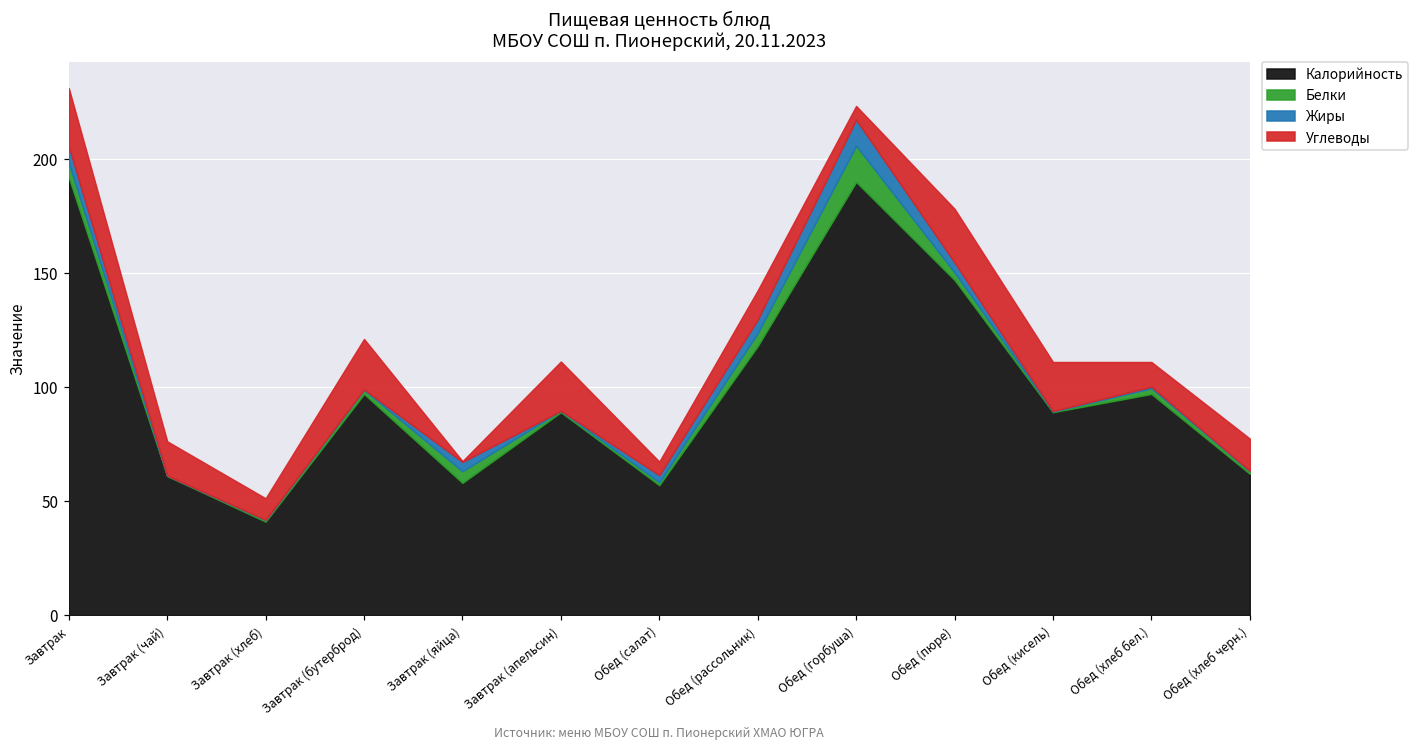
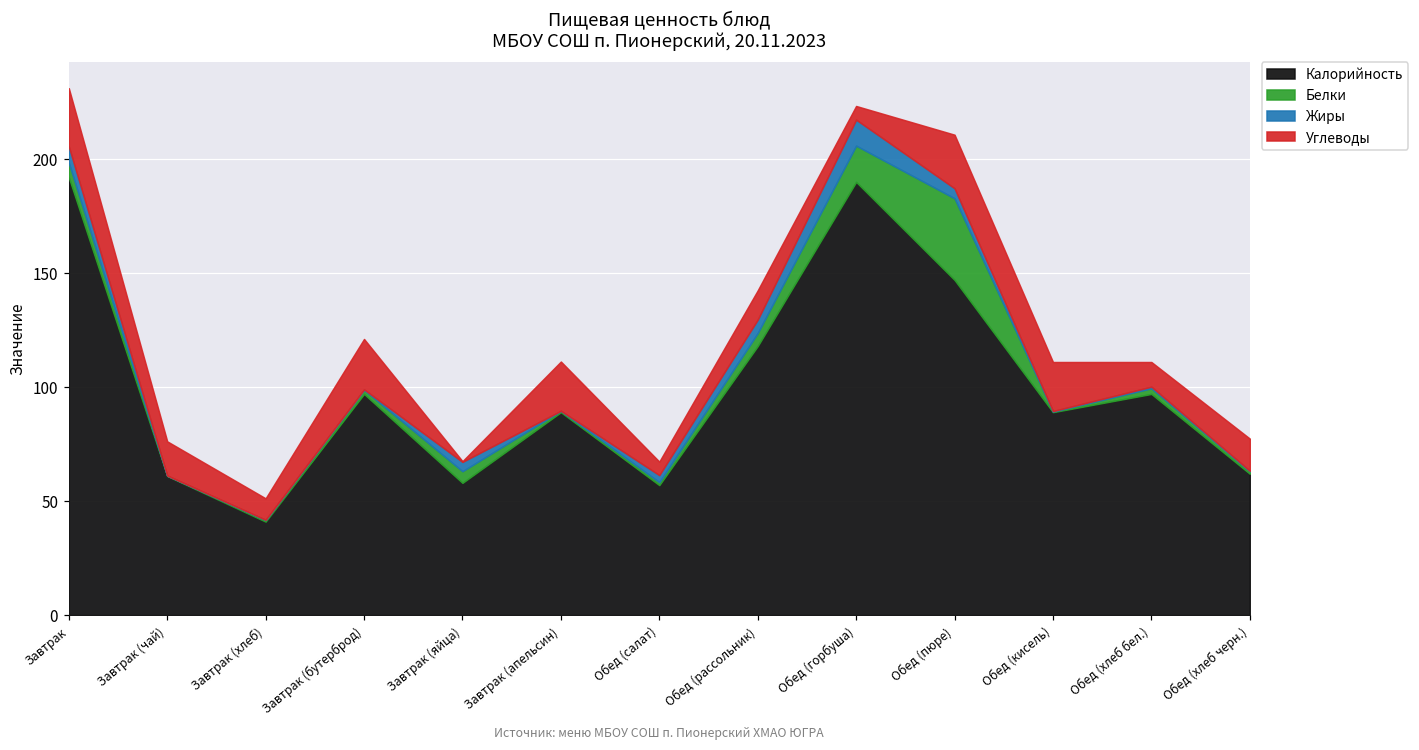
  {
    "Калорийность": {
      "Завтрак": 192,
      "Завтрак (бутерброд)": 97,
      "Завтрак (яйца)": 58,
      "Обед (салат)": 57,
      "Обед (рассольник)": 118,
      "Обед (горбуша)": 190,
      "Обед (пюре)": 147,
      "Обед (хлеб бел.)": 97
    },
    "Белки": {
      "Завтрак": 6,
      "Завтрак (яйца)": 5,
      "Обед (салат)": 1,
      "Обед (рассольник)": 6,
      "Обед (горбуша)": 16,
-     "Обед (пюре)": 3
+     "Обед (пюре)": 36
    },
    "Жиры": {
      "Завтрак": 7,
      "Обед (салат)": 3,
      "Обед (рассольник)": 6,
      "Обед (горбуша)": 11,
      "Обед (пюре)": 4
    },
    "Углеводы": {
      "Завтрак": 26,
      "Завтрак (чай)": 15,
      "Завтрак (хлеб)": 9,
      "Завтрак (бутерброд)": 22,
      "Завтрак (апельсин)": 22,
      "Обед (салат)": 6,
      "Обед (рассольник)": 13,
      "Обед (горбуша)": 6,
      "Обед (пюре)": 24,
      "Обед (кисель)": 22,
      "Обед (хлеб бел.)": 11,
      "Обед (хлеб черн.)": 14
    }
  }
